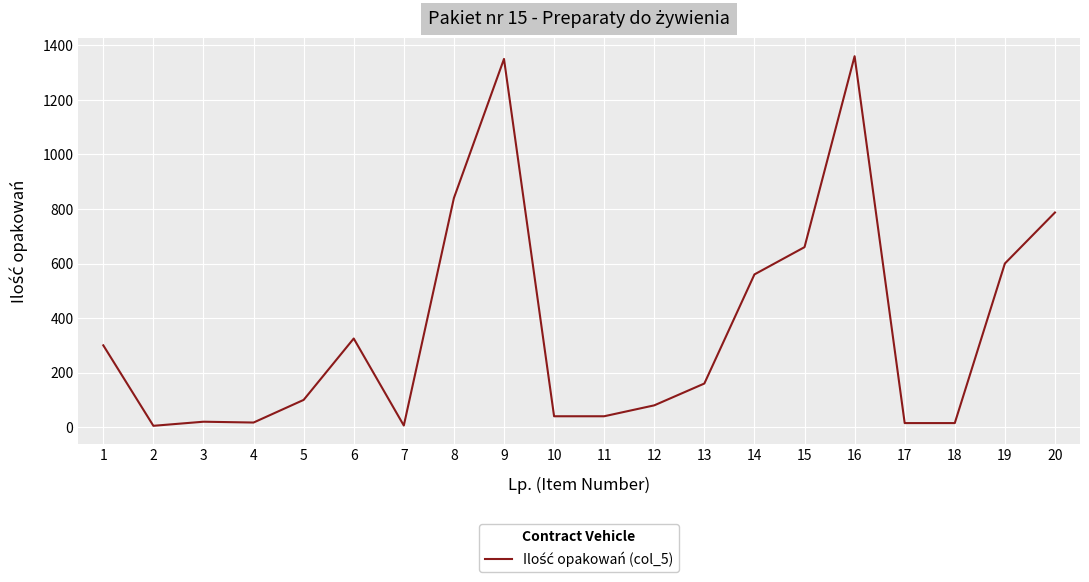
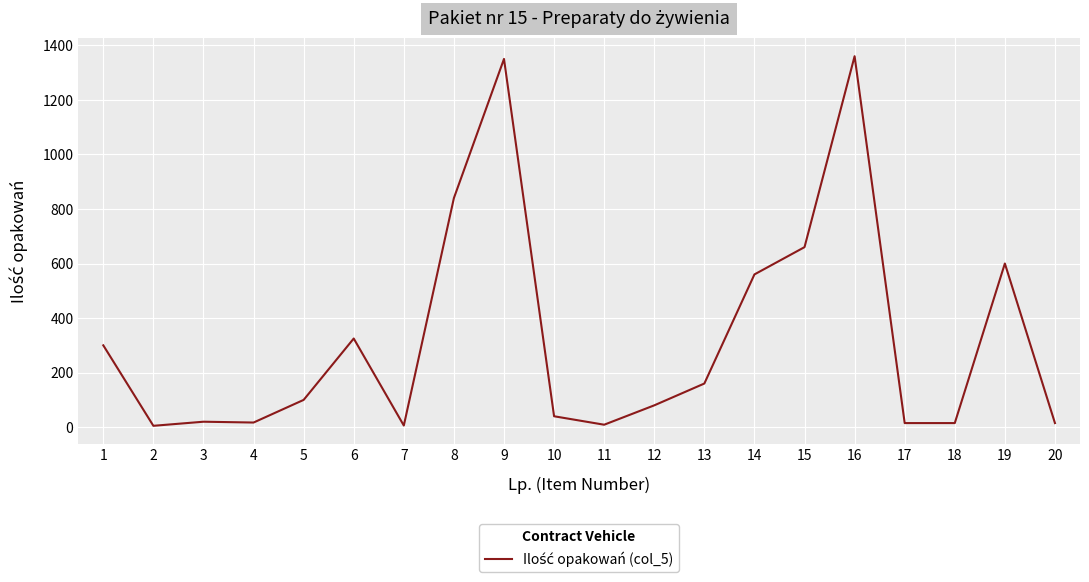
  {
    "1": 300,
    "2": 10,
    "3": 20,
    "4": 20,
    "5": 100,
    "6": 330,
    "7": 10,
    "8": 840,
    "9": 1350,
    "10": 40,
-   "11": 40,
+   "11": 10,
    "12": 80,
    "13": 160,
    "14": 560,
    "15": 660,
    "16": 1360,
    "17": 20,
    "18": 20,
    "19": 600,
-   "20": 790
+   "20": 20
  }
